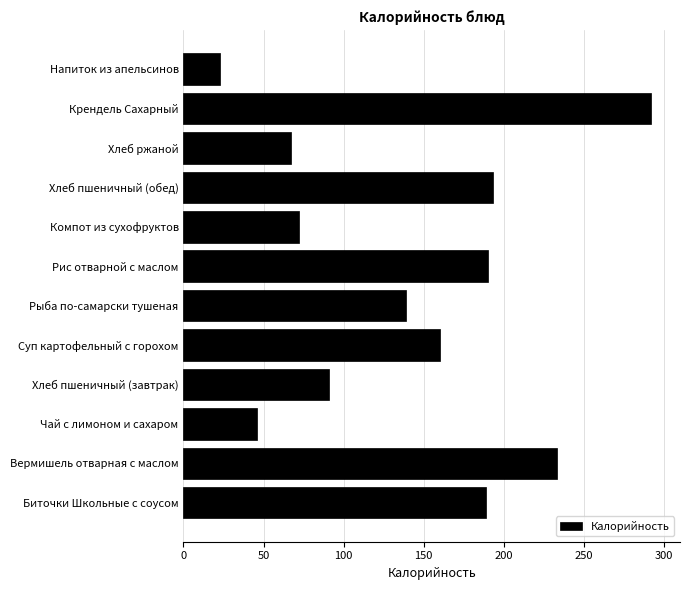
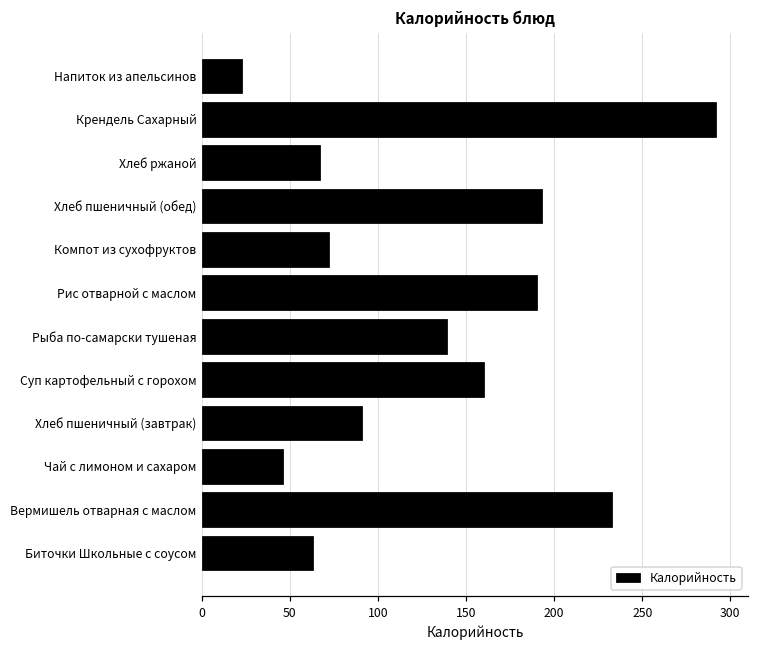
  {
    "Напиток из апельсинов": 23,
    "Крендель Сахарный": 292,
    "Хлеб ржаной": 67,
    "Хлеб пшеничный (обед)": 193,
    "Компот из сухофруктов": 72,
    "Рис отварной с маслом": 190,
    "Рыба по-самарски тушеная": 139,
    "Суп картофельный с горохом": 160,
    "Хлеб пшеничный (завтрак)": 91,
    "Чай с лимоном и сахаром": 46,
    "Вермишель отварная с маслом": 233,
-   "Биточки Школьные с соусом": 189
+   "Биточки Школьные с соусом": 63
  }
